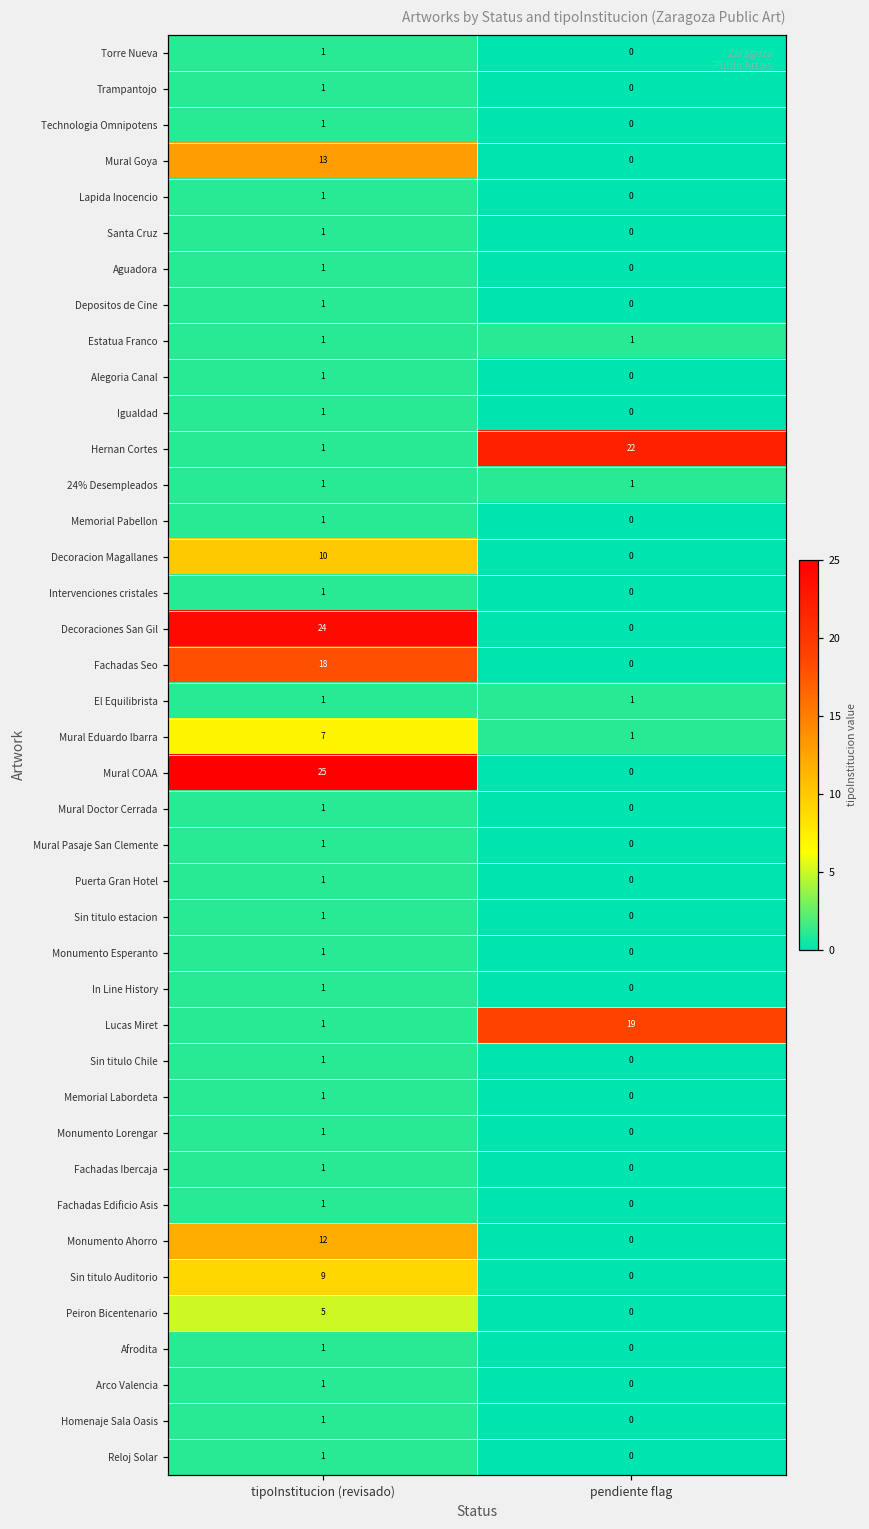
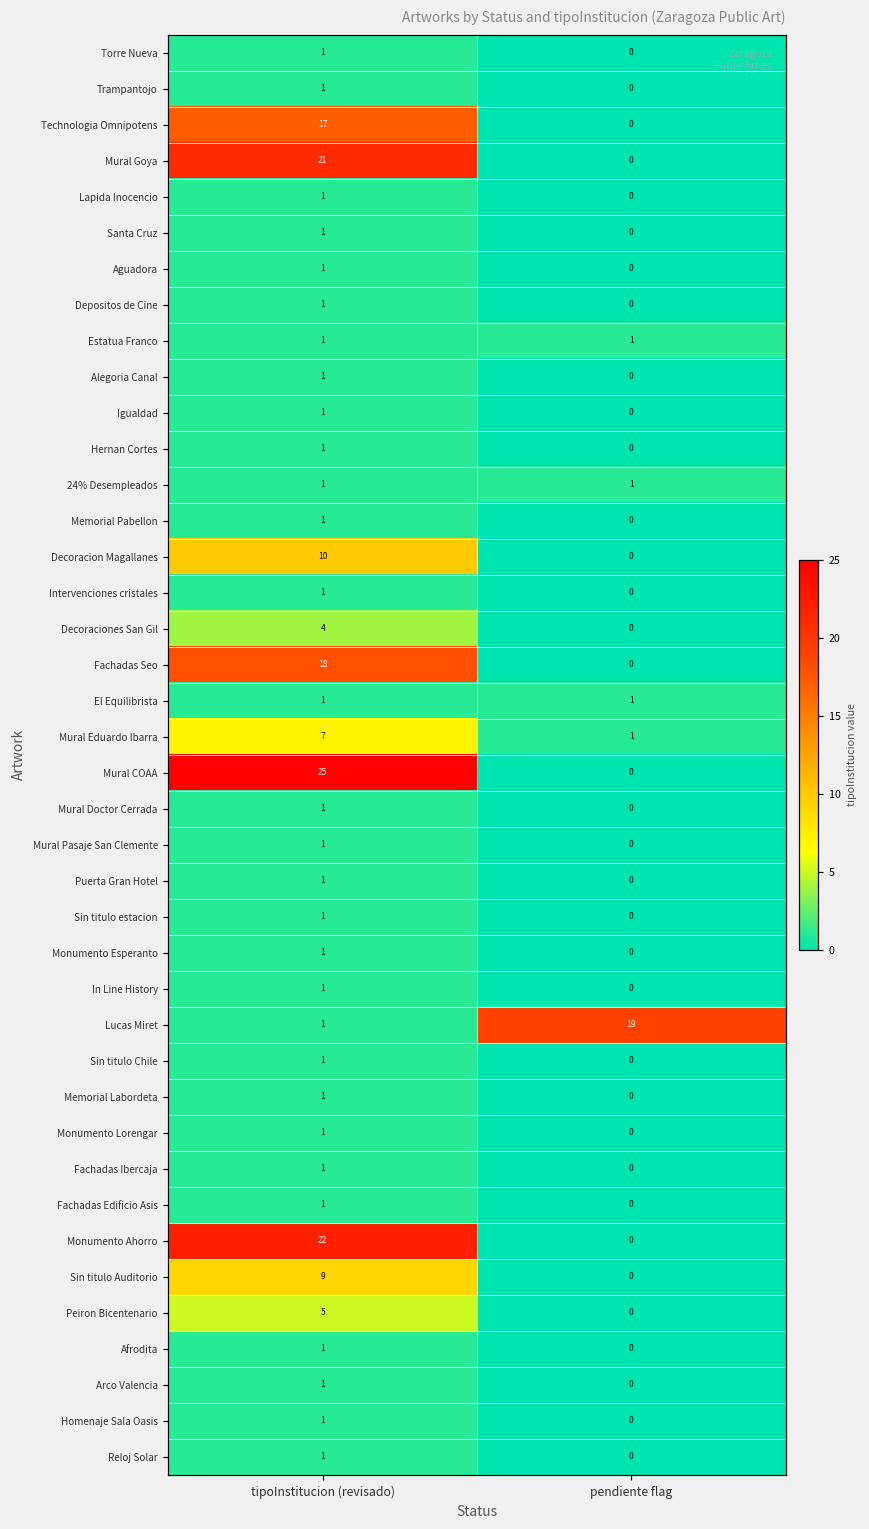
  {
    "Torre Nueva": {
      "tipoInstitucion (revisado)": 1
    },
    "Trampantojo": {
      "tipoInstitucion (revisado)": 1,
      "pendiente flag": 0
    },
    "Technologia Omnipotens": {
-     "tipoInstitucion (revisado)": 1,
+     "tipoInstitucion (revisado)": 17,
      "pendiente flag": 0
    },
    "Mural Goya": {
-     "tipoInstitucion (revisado)": 13,
+     "tipoInstitucion (revisado)": 21,
      "pendiente flag": 0
    },
    "Lapida Inocencio": {
      "tipoInstitucion (revisado)": 1,
      "pendiente flag": 0
    },
    "Santa Cruz": {
      "tipoInstitucion (revisado)": 1,
      "pendiente flag": 0
    },
    "Aguadora": {
      "tipoInstitucion (revisado)": 1,
      "pendiente flag": 0
    },
    "Depositos de Cine": {
      "tipoInstitucion (revisado)": 1,
      "pendiente flag": 0
    },
    "Estatua Franco": {
      "tipoInstitucion (revisado)": 1,
      "pendiente flag": 1
    },
    "Alegoria Canal": {
      "tipoInstitucion (revisado)": 1,
      "pendiente flag": 0
    },
    "Igualdad": {
      "tipoInstitucion (revisado)": 1,
      "pendiente flag": 0
    },
    "Hernan Cortes": {
      "tipoInstitucion (revisado)": 1,
-     "pendiente flag": 22
+     "pendiente flag": 0
    },
    "24% Desempleados": {
      "tipoInstitucion (revisado)": 1,
      "pendiente flag": 1
    },
    "Memorial Pabellon": {
      "tipoInstitucion (revisado)": 1,
      "pendiente flag": 0
    },
    "Decoracion Magallanes": {
      "tipoInstitucion (revisado)": 10,
      "pendiente flag": 0
    },
    "Intervenciones cristales": {
      "tipoInstitucion (revisado)": 1,
      "pendiente flag": 0
    },
    "Decoraciones San Gil": {
-     "tipoInstitucion (revisado)": 24,
+     "tipoInstitucion (revisado)": 4,
      "pendiente flag": 0
    },
    "Fachadas Seo": {
      "tipoInstitucion (revisado)": 18,
      "pendiente flag": 0
    },
    "El Equilibrista": {
      "tipoInstitucion (revisado)": 1,
      "pendiente flag": 1
    },
    "Mural Eduardo Ibarra": {
      "tipoInstitucion (revisado)": 7,
      "pendiente flag": 1
    },
    "Mural COAA": {
      "tipoInstitucion (revisado)": 25,
      "pendiente flag": 0
    },
    "Mural Doctor Cerrada": {
      "tipoInstitucion (revisado)": 1,
      "pendiente flag": 0
    },
    "Mural Pasaje San Clemente": {
      "tipoInstitucion (revisado)": 1,
      "pendiente flag": 0
    },
    "Puerta Gran Hotel": {
      "tipoInstitucion (revisado)": 1,
      "pendiente flag": 0
    },
    "Sin titulo estacion": {
      "tipoInstitucion (revisado)": 1,
      "pendiente flag": 0
    },
    "Monumento Esperanto": {
      "tipoInstitucion (revisado)": 1,
      "pendiente flag": 0
    },
    "In Line History": {
      "tipoInstitucion (revisado)": 1,
      "pendiente flag": 0
    },
    "Lucas Miret": {
      "tipoInstitucion (revisado)": 1,
      "pendiente flag": 19
    },
    "Sin titulo Chile": {
      "tipoInstitucion (revisado)": 1,
      "pendiente flag": 0
    },
    "Memorial Labordeta": {
      "tipoInstitucion (revisado)": 1,
      "pendiente flag": 0
    },
    "Monumento Lorengar": {
      "tipoInstitucion (revisado)": 1,
      "pendiente flag": 0
    },
    "Fachadas Ibercaja": {
      "tipoInstitucion (revisado)": 1,
      "pendiente flag": 0
    },
    "Fachadas Edificio Asis": {
      "tipoInstitucion (revisado)": 1,
      "pendiente flag": 0
    },
    "Monumento Ahorro": {
-     "tipoInstitucion (revisado)": 12,
+     "tipoInstitucion (revisado)": 22,
      "pendiente flag": 0
    },
    "Sin titulo Auditorio": {
      "tipoInstitucion (revisado)": 9,
      "pendiente flag": 0
    },
    "Peiron Bicentenario": {
      "tipoInstitucion (revisado)": 5,
      "pendiente flag": 0
    },
    "Afrodita": {
      "tipoInstitucion (revisado)": 1,
      "pendiente flag": 0
    },
    "Arco Valencia": {
      "tipoInstitucion (revisado)": 1,
      "pendiente flag": 0
    },
    "Homenaje Sala Oasis": {
      "tipoInstitucion (revisado)": 1,
      "pendiente flag": 0
    },
    "Reloj Solar": {
      "tipoInstitucion (revisado)": 1,
      "pendiente flag": 0
    }
  }
